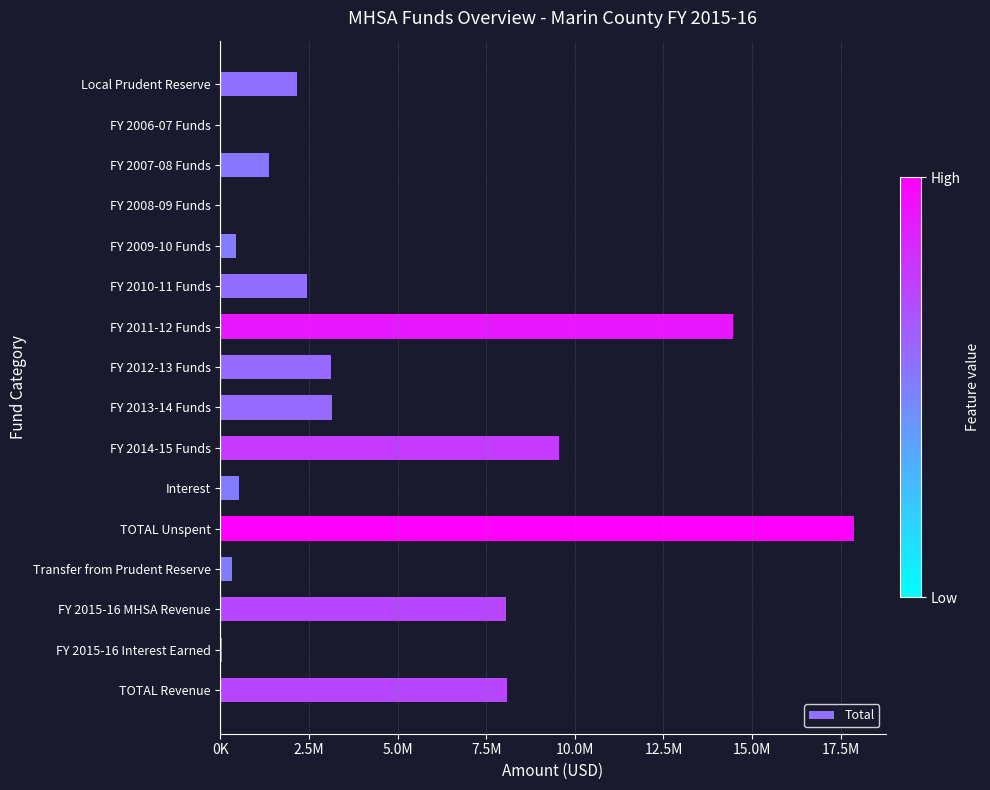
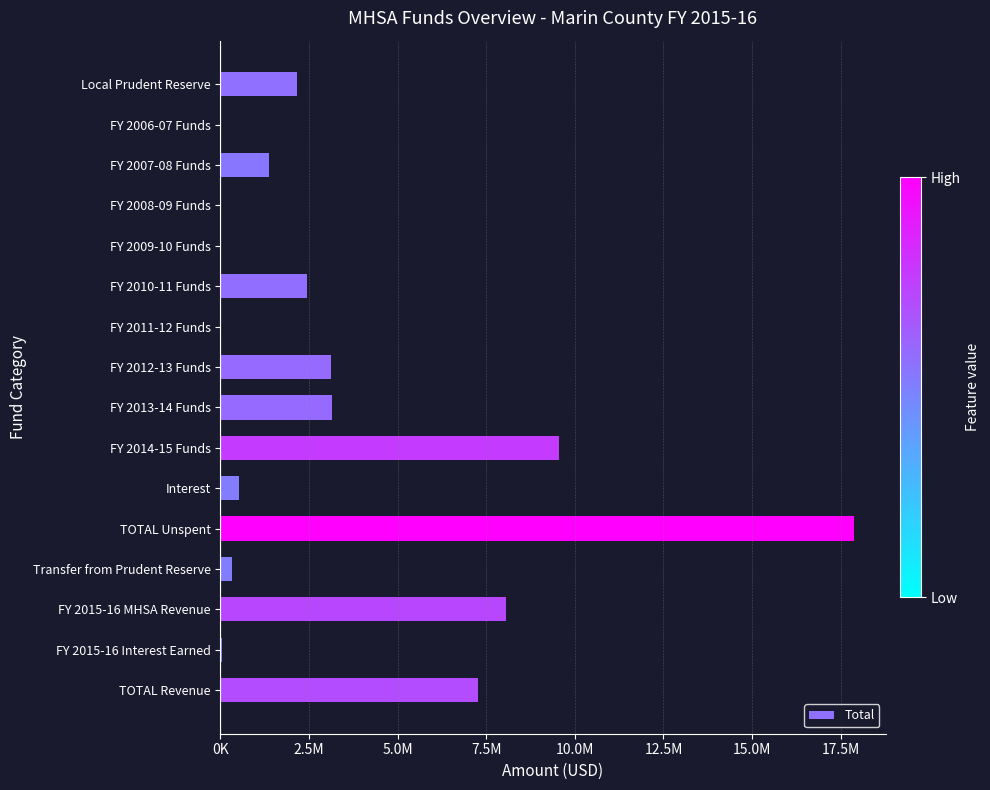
  {
    "Local Prudent Reserve": 2200000,
    "FY 2006-07 Funds": 0,
    "FY 2007-08 Funds": 1400000,
    "FY 2008-09 Funds": 0,
-   "FY 2009-10 Funds": 500000,
+   "FY 2009-10 Funds": 0,
    "FY 2010-11 Funds": 2400000,
-   "FY 2011-12 Funds": 14500000,
+   "FY 2011-12 Funds": 0,
    "FY 2012-13 Funds": 3100000,
    "FY 2013-14 Funds": 3200000,
    "FY 2014-15 Funds": 9600000,
    "Interest": 500000,
    "TOTAL Unspent": 17900000,
    "Transfer from Prudent Reserve": 300000,
    "FY 2015-16 MHSA Revenue": 8100000,
-   "TOTAL Revenue": 8100000
+   "TOTAL Revenue": 7300000
  }
